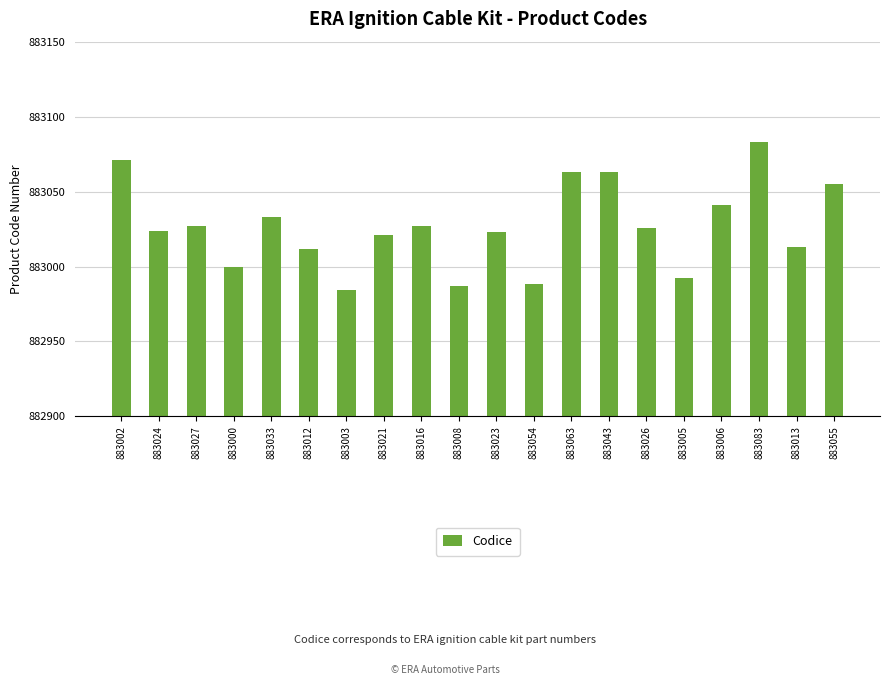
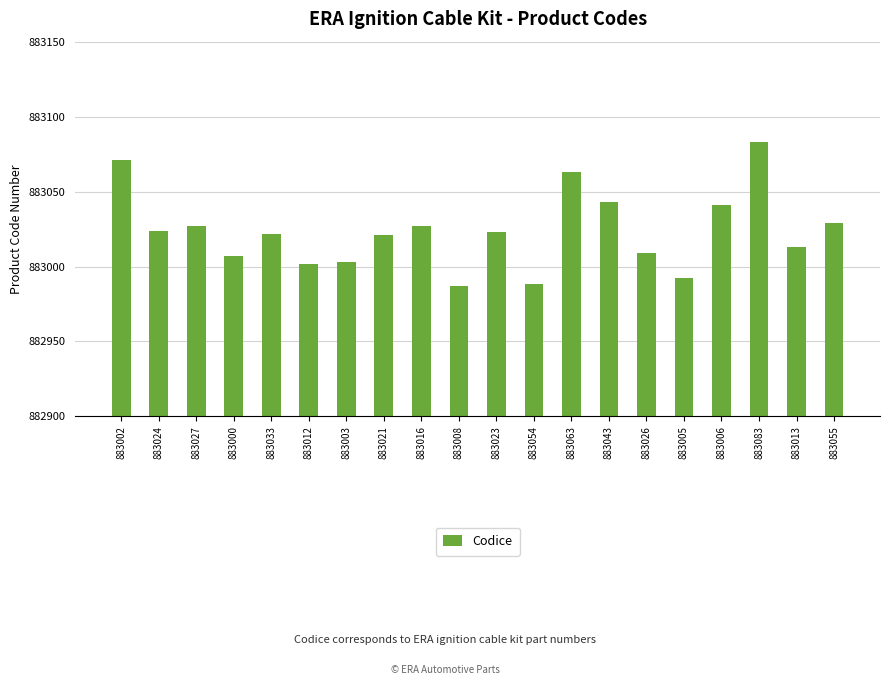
  {
    "883002": 883071,
    "883024": 883024,
    "883027": 883027,
-   "883000": 883000,
-   "883033": 883033,
-   "883012": 883012,
-   "883003": 882984,
+   "883000": 883007,
+   "883033": 883022,
+   "883012": 883002,
+   "883003": 883003,
    "883021": 883021,
    "883016": 883027,
    "883008": 882987,
    "883023": 883023,
    "883054": 882988,
    "883063": 883063,
-   "883043": 883063,
-   "883026": 883026,
+   "883043": 883043,
+   "883026": 883009,
    "883005": 882992,
    "883006": 883041,
    "883083": 883083,
    "883013": 883013,
-   "883055": 883055
+   "883055": 883029
  }
